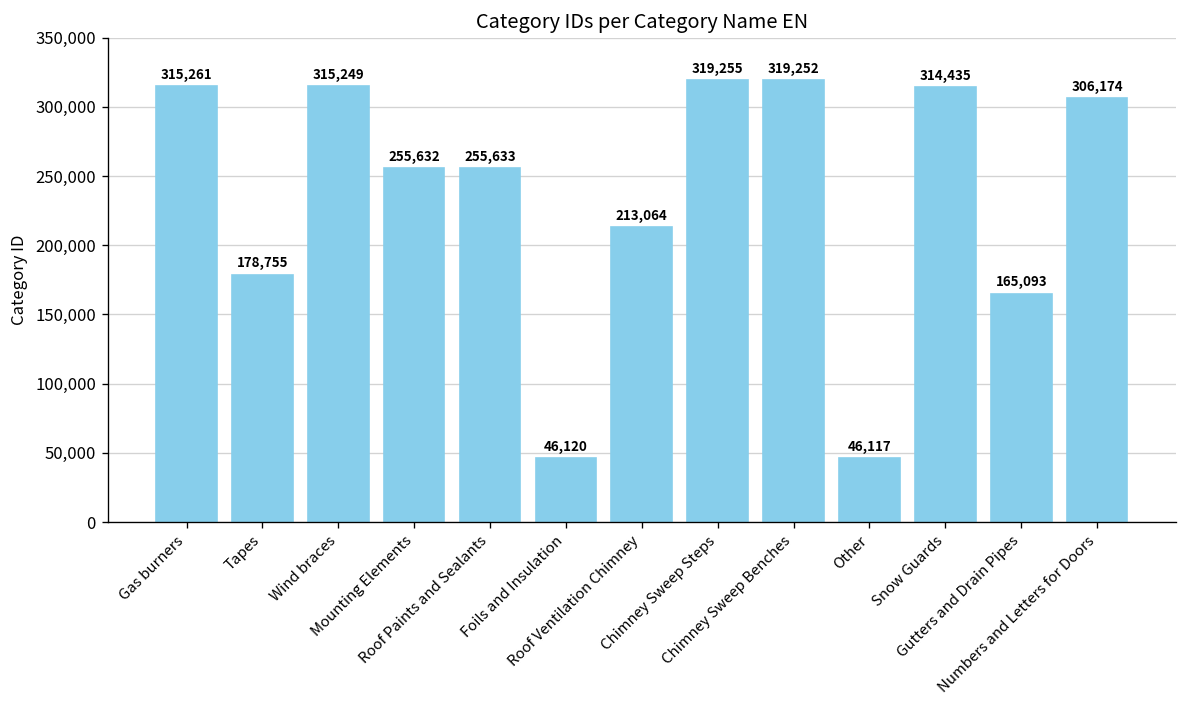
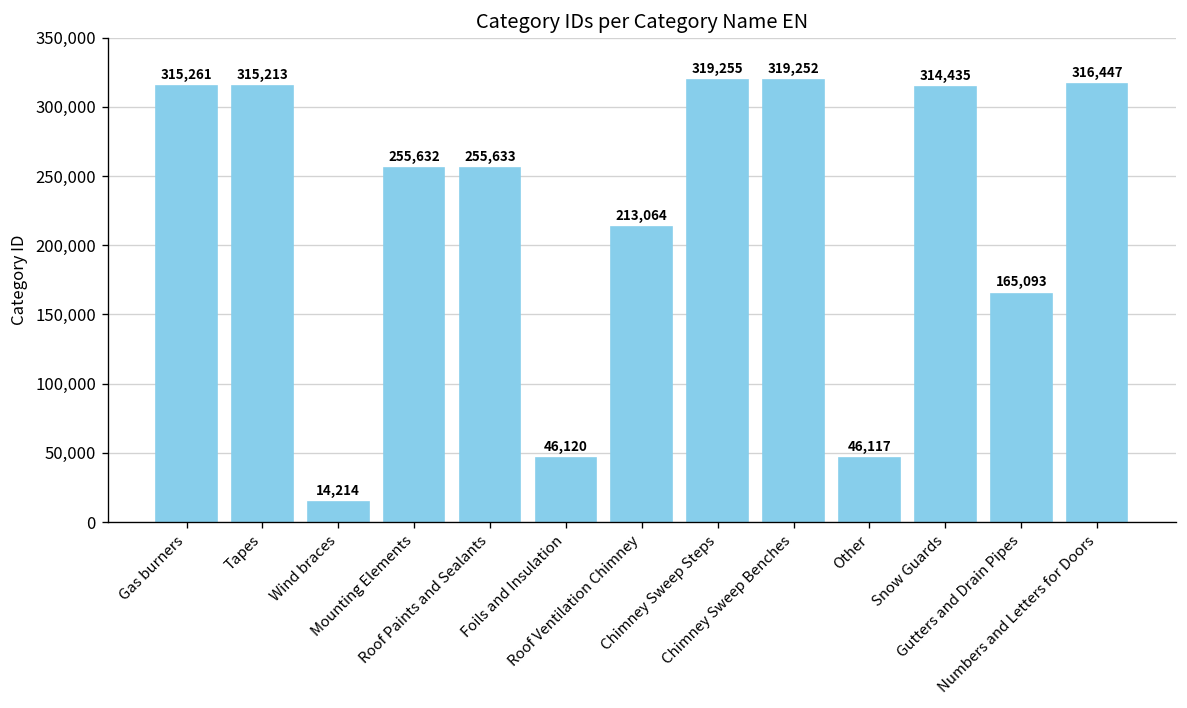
  {
    "Gas burners": "315,261",
-   "Tapes": "178,755",
-   "Wind braces": "315,249",
+   "Tapes": "315,213",
+   "Wind braces": "14,214",
    "Mounting Elements": "255,632",
    "Roof Paints and Sealants": "255,633",
    "Foils and Insulation": "46,120",
    "Roof Ventilation Chimney": "213,064",
    "Chimney Sweep Steps": "319,255",
    "Chimney Sweep Benches": "319,252",
    "Other": "46,117",
    "Snow Guards": "314,435",
    "Gutters and Drain Pipes": "165,093",
-   "Numbers and Letters for Doors": "306,174"
+   "Numbers and Letters for Doors": "316,447"
  }
